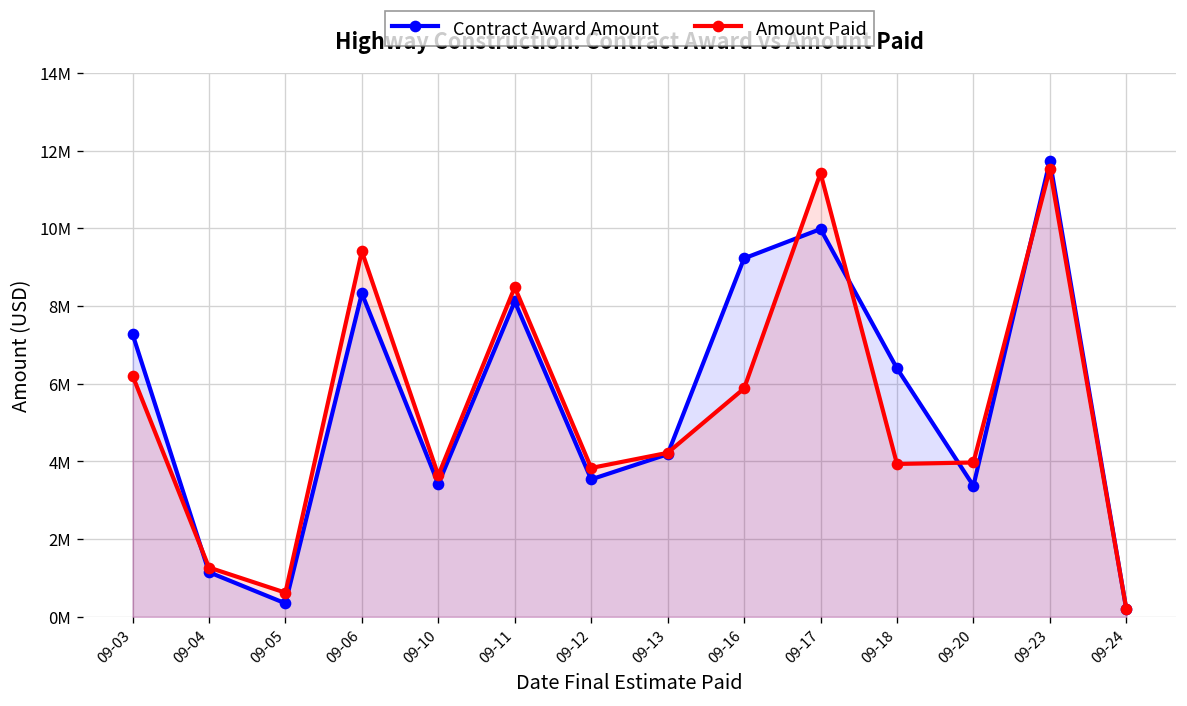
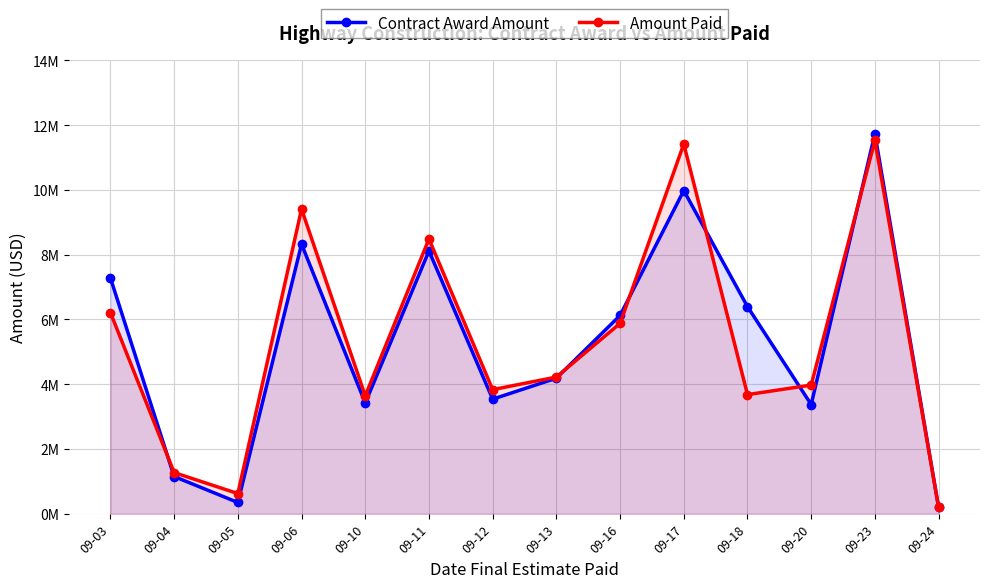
  {
    "Contract Award Amount": {
      "09-03": 7300000,
      "09-04": 1100000,
      "09-05": 300000,
      "09-06": 8300000,
      "09-10": 3400000,
      "09-11": 8100000,
      "09-12": 3500000,
-     "09-16": 9200000,
+     "09-16": 6100000,
      "09-17": 10000000,
      "09-18": 6400000,
      "09-20": 3400000,
      "09-23": 11700000
    },
    "Amount Paid": {
      "09-03": 6200000,
      "09-04": 1300000,
      "09-05": 600000,
      "09-06": 9400000,
      "09-10": 3600000,
      "09-11": 8500000,
      "09-12": 3800000,
      "09-16": 5900000,
      "09-17": 11400000,
-     "09-18": 3900000,
+     "09-18": 3700000,
      "09-20": 4000000,
      "09-23": 11500000
    }
  }
